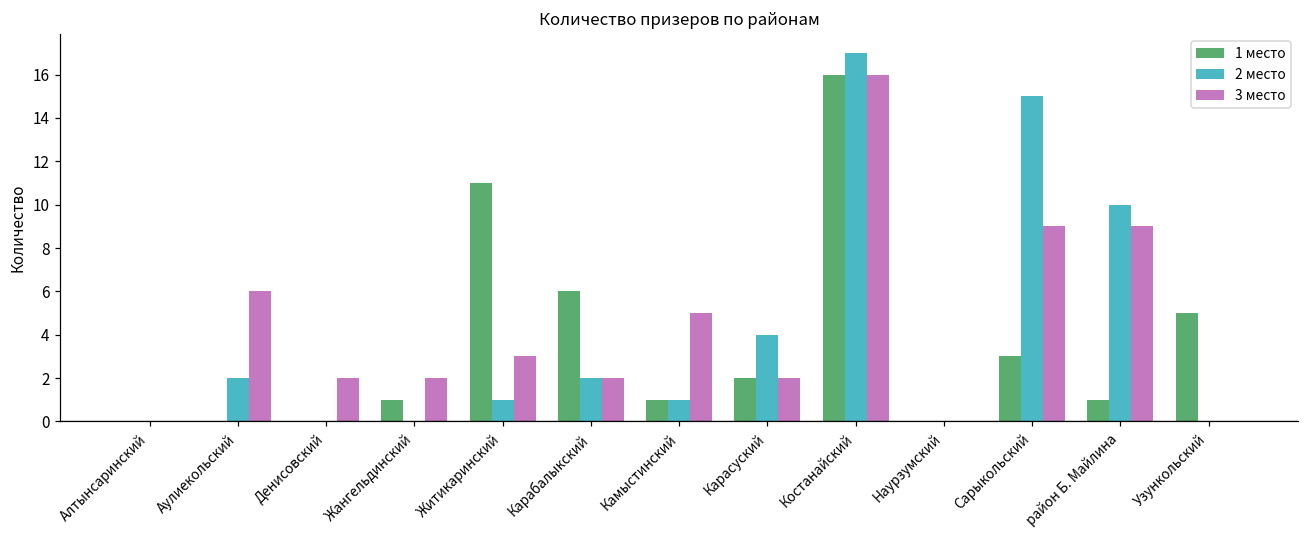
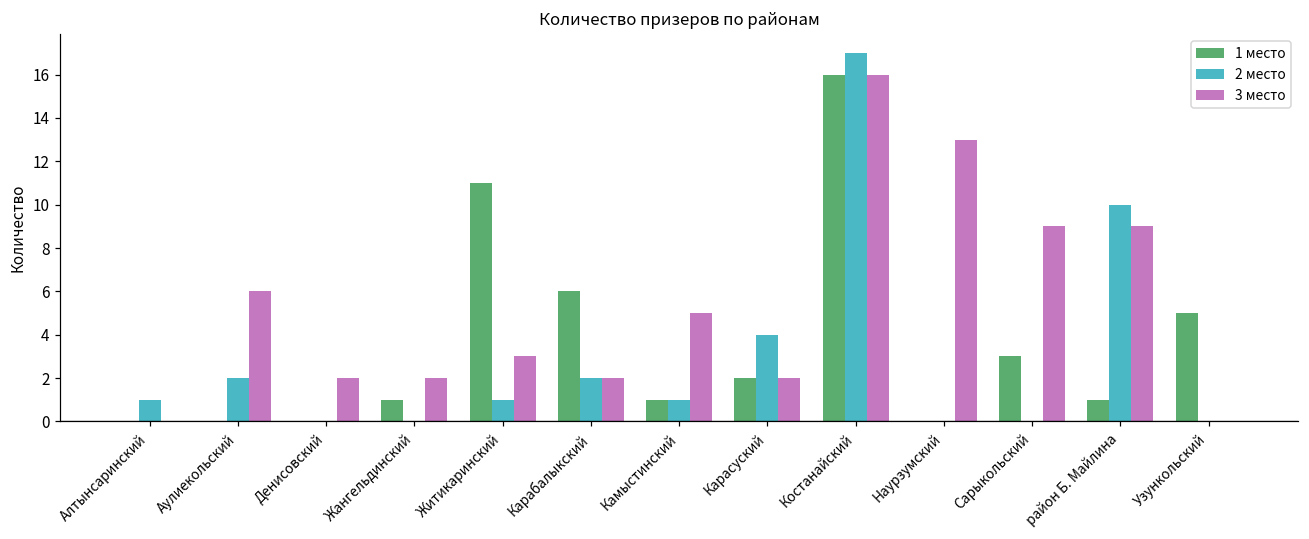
  {
    "1 место": {
      "Алтынсаринский": 0,
      "Аулиекольский": 0,
      "Денисовский": 0,
      "Жангельдинский": 1,
      "Житикаринский": 11,
      "Карабалыкский": 6,
      "Камыстинский": 1,
      "Карасуский": 2,
      "Костанайский": 16,
      "Наурзумский": 0,
      "Сарыкольский": 3,
      "район Б. Майлина": 1,
      "Узункольский": 5
    },
    "2 место": {
-     "Алтынсаринский": 0,
+     "Алтынсаринский": 1,
      "Аулиекольский": 2,
      "Денисовский": 0,
      "Жангельдинский": 0,
      "Житикаринский": 1,
      "Карабалыкский": 2,
      "Камыстинский": 1,
      "Карасуский": 4,
      "Костанайский": 17,
      "Наурзумский": 0,
-     "Сарыкольский": 15,
+     "Сарыкольский": 0,
      "район Б. Майлина": 10,
      "Узункольский": 0
    },
    "3 место": {
      "Алтынсаринский": 0,
      "Аулиекольский": 6,
      "Денисовский": 2,
      "Жангельдинский": 2,
      "Житикаринский": 3,
      "Карабалыкский": 2,
      "Камыстинский": 5,
      "Карасуский": 2,
      "Костанайский": 16,
-     "Наурзумский": 0,
+     "Наурзумский": 13,
      "Сарыкольский": 9,
      "район Б. Майлина": 9,
      "Узункольский": 0
    }
  }
